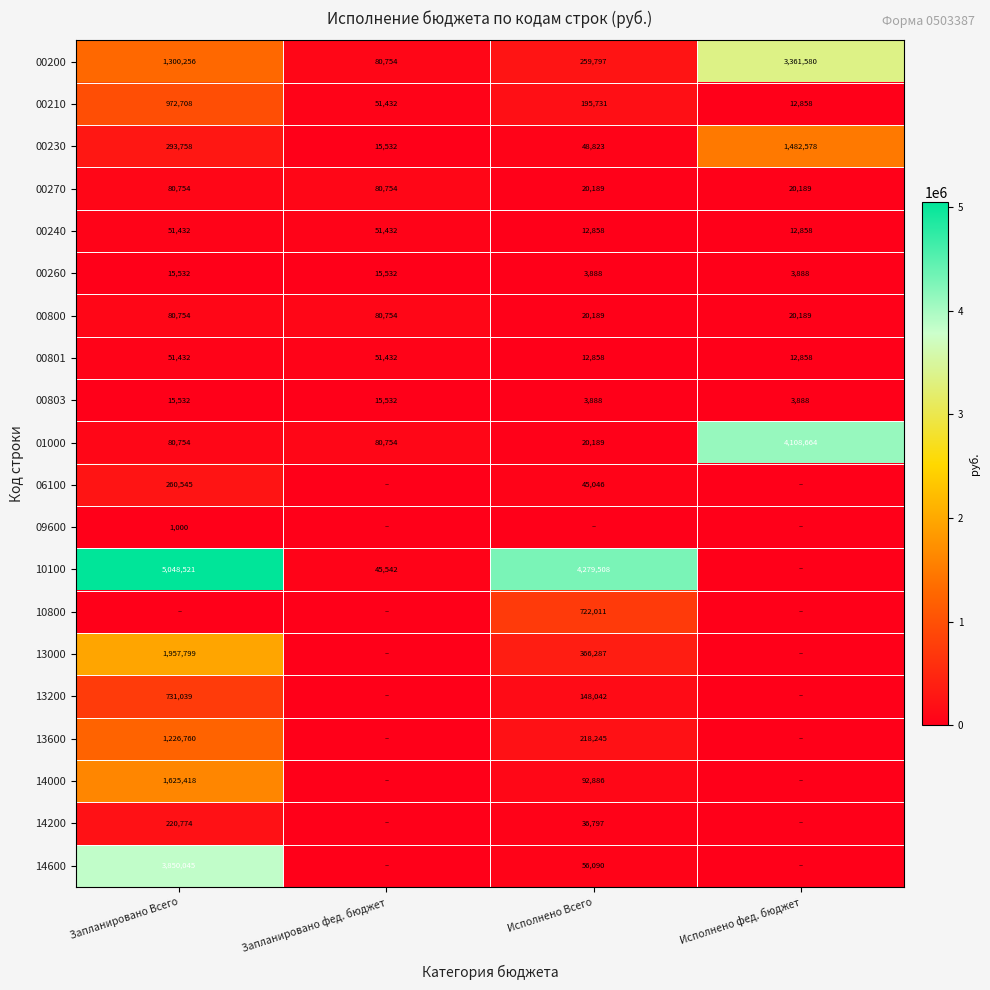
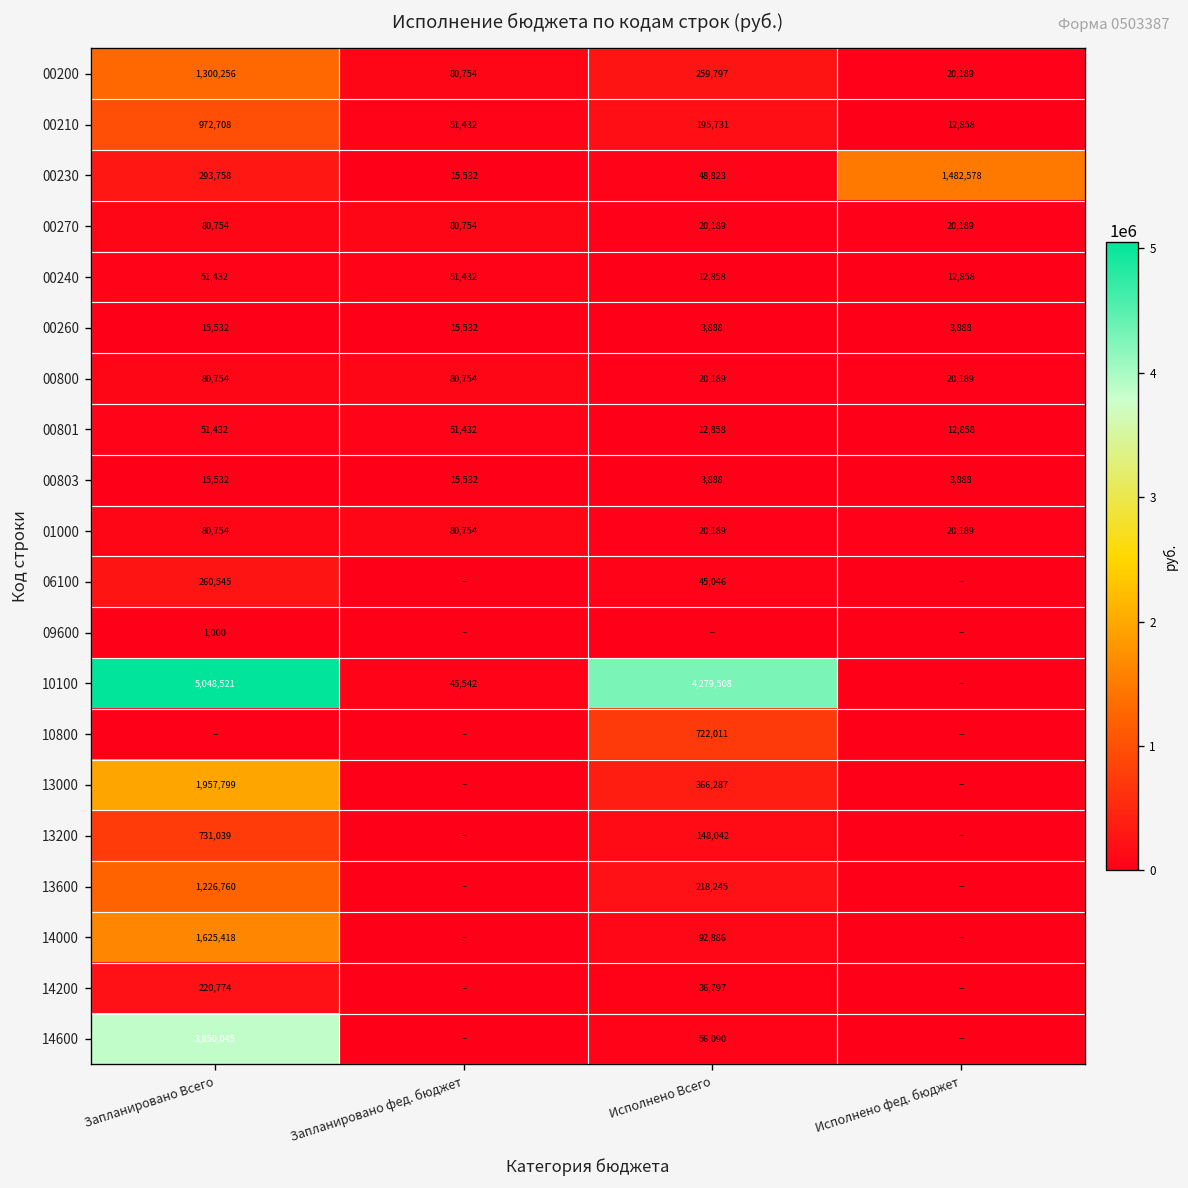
  {
    "00200": {
      "Запланировано Всего": "1,300,256",
      "Запланировано фед. бюджет": "80,754",
      "Исполнено Всего": "259,797",
-     "Исполнено фед. бюджет": "3,361,580"
+     "Исполнено фед. бюджет": "20,189"
    },
    "00210": {
      "Запланировано Всего": "972,708",
      "Запланировано фед. бюджет": "51,432",
      "Исполнено Всего": "195,731",
      "Исполнено фед. бюджет": "12,858"
    },
    "00230": {
      "Запланировано Всего": "293,758",
      "Запланировано фед. бюджет": "15,532",
      "Исполнено Всего": "48,823",
      "Исполнено фед. бюджет": "1,482,578"
    },
    "00270": {
      "Запланировано Всего": "80,754",
      "Запланировано фед. бюджет": "80,754",
      "Исполнено Всего": "20,189",
      "Исполнено фед. бюджет": "20,189"
    },
    "00240": {
      "Запланировано Всего": "51,432",
      "Запланировано фед. бюджет": "51,432",
      "Исполнено Всего": "12,858",
      "Исполнено фед. бюджет": "12,858"
    },
    "00260": {
      "Запланировано Всего": "15,532",
      "Запланировано фед. бюджет": "15,532",
      "Исполнено Всего": "3,888",
      "Исполнено фед. бюджет": "3,888"
    },
    "00800": {
      "Запланировано Всего": "80,754",
      "Запланировано фед. бюджет": "80,754",
      "Исполнено Всего": "20,189",
      "Исполнено фед. бюджет": "20,189"
    },
    "00801": {
      "Запланировано Всего": "51,432",
      "Запланировано фед. бюджет": "51,432",
      "Исполнено Всего": "12,858",
      "Исполнено фед. бюджет": "12,858"
    },
    "00803": {
      "Запланировано Всего": "15,532",
      "Запланировано фед. бюджет": "15,532",
      "Исполнено Всего": "3,888",
      "Исполнено фед. бюджет": "3,888"
    },
    "01000": {
      "Запланировано Всего": "80,754",
      "Запланировано фед. бюджет": "80,754",
      "Исполнено Всего": "20,189",
-     "Исполнено фед. бюджет": "4,108,664"
+     "Исполнено фед. бюджет": "20,189"
    },
    "06100": {
      "Запланировано Всего": "260,545",
      "Исполнено Всего": "45,046"
    },
    "09600": {
      "Запланировано Всего": "1,000"
    },
    "10100": {
      "Запланировано Всего": "5,048,521",
      "Запланировано фед. бюджет": "45,542",
      "Исполнено Всего": "4,279,508"
    },
    "10800": {
      "Исполнено Всего": "722,011"
    },
    "13000": {
      "Запланировано Всего": "1,957,799",
      "Исполнено Всего": "366,287"
    },
    "13200": {
      "Запланировано Всего": "731,039",
      "Исполнено Всего": "148,042"
    },
    "13600": {
      "Запланировано Всего": "1,226,760",
      "Исполнено Всего": "218,245"
    },
    "14000": {
      "Запланировано Всего": "1,625,418",
      "Исполнено Всего": "92,886"
    },
    "14200": {
      "Запланировано Всего": "220,774",
      "Исполнено Всего": "36,797"
    },
    "14600": {
      "Запланировано Всего": "3,850,045",
      "Исполнено Всего": "56,090"
    }
  }
